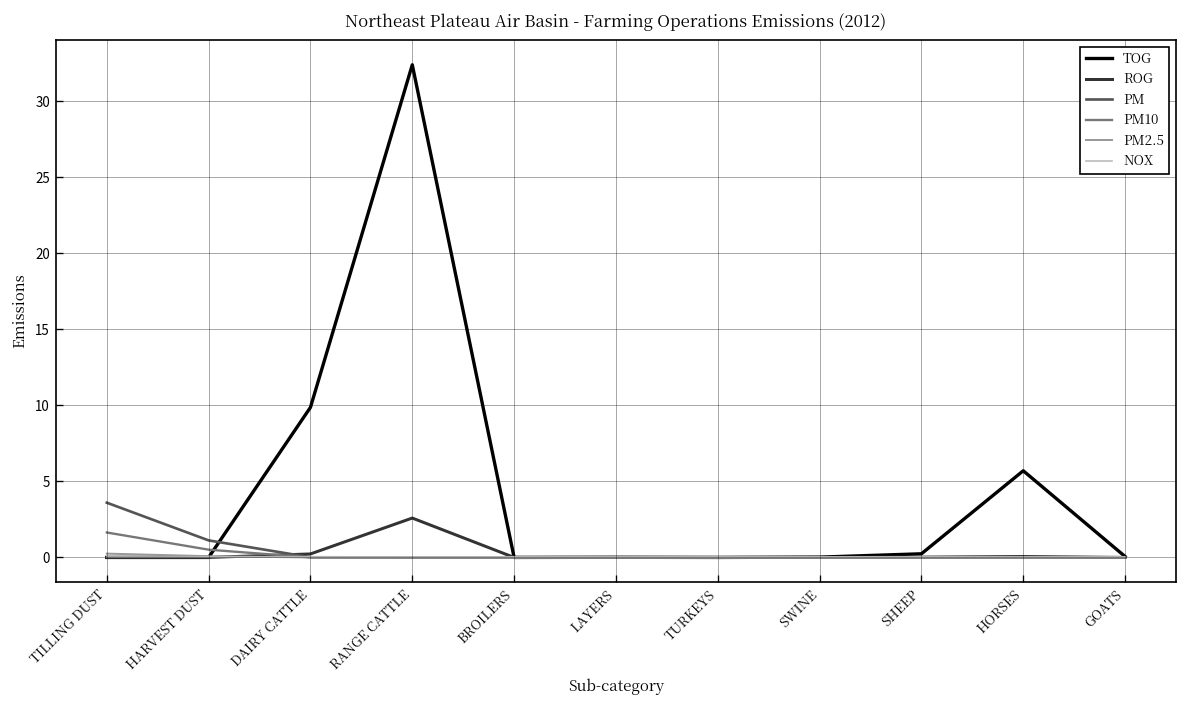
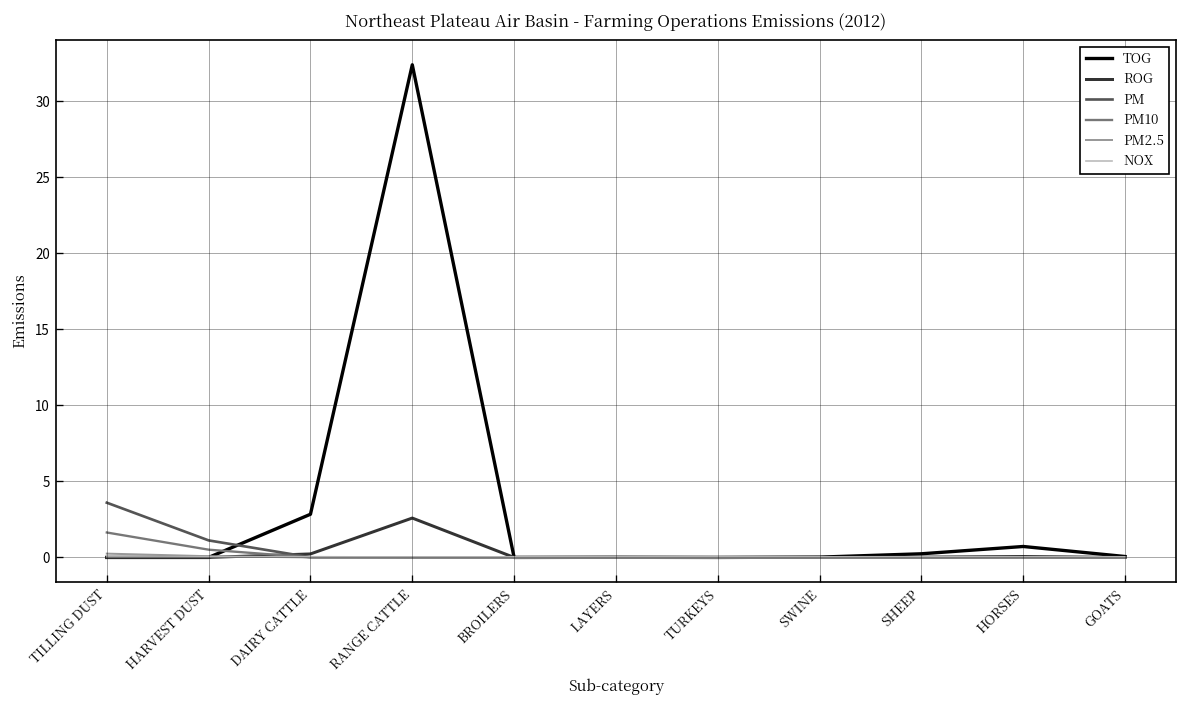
  {
    "TOG": {
-     "DAIRY CATTLE": 9.9,
+     "DAIRY CATTLE": 2.8,
      "RANGE CATTLE": 32.4,
      "SHEEP": 0.2,
-     "HORSES": 5.7
+     "HORSES": 0.7
    }
  }
